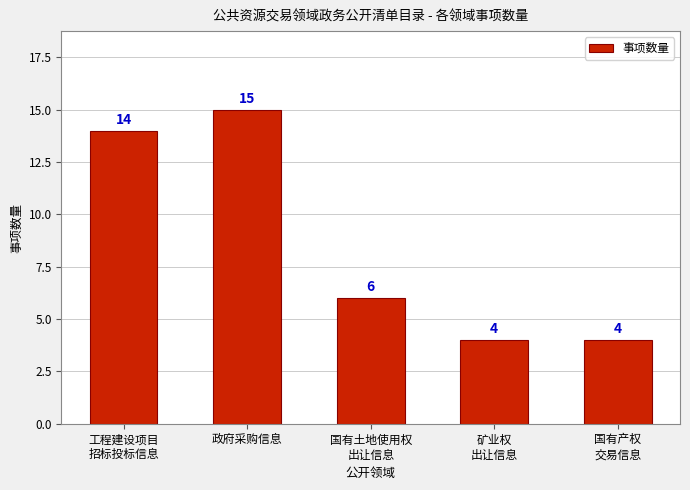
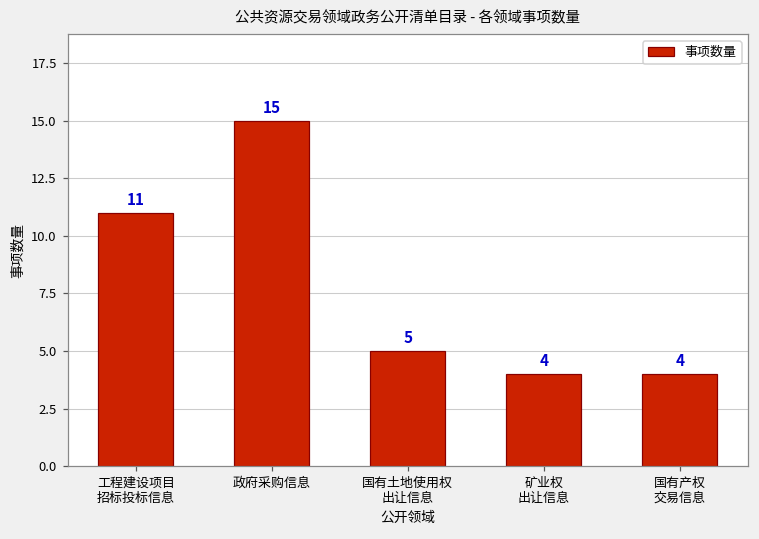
  {
-   "工程建设项目 招标投标信息": 14,
+   "工程建设项目 招标投标信息": 11,
    "政府采购信息": 15,
-   "国有土地使用权 出让信息": 6,
+   "国有土地使用权 出让信息": 5,
    "矿业权 出让信息": 4,
    "国有产权 交易信息": 4
  }
